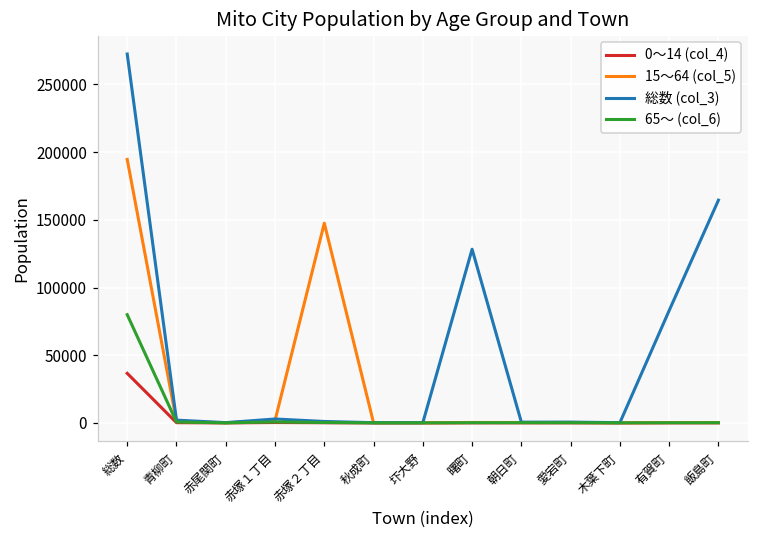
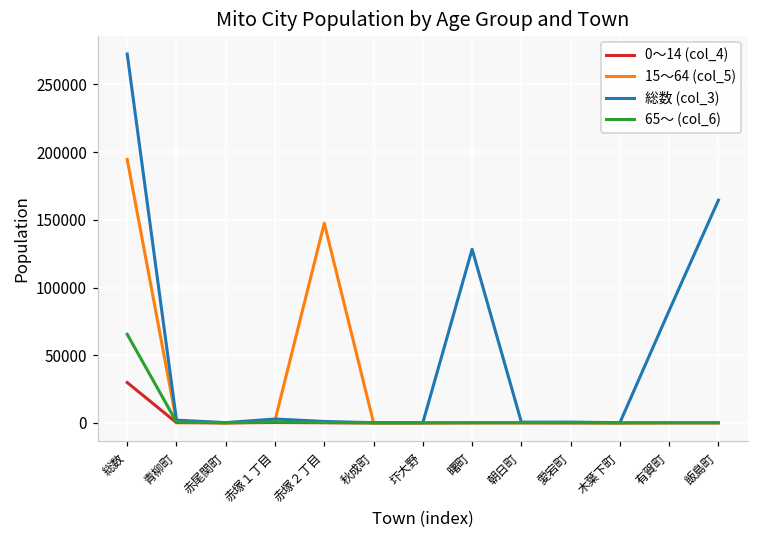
  {
    "0～14 (col_4)": {
-     "総数": 37000
+     "総数": 30000
    },
    "15～64 (col_5)": {
      "総数": 195000,
      "赤塚２丁目": 148000
    },
    "総数 (col_3)": {
      "総数": 273000,
      "曙町": 128000,
      "有賀町": 83000,
      "飯島町": 165000
    },
    "65～ (col_6)": {
-     "総数": 80000
+     "総数": 66000
    }
  }
